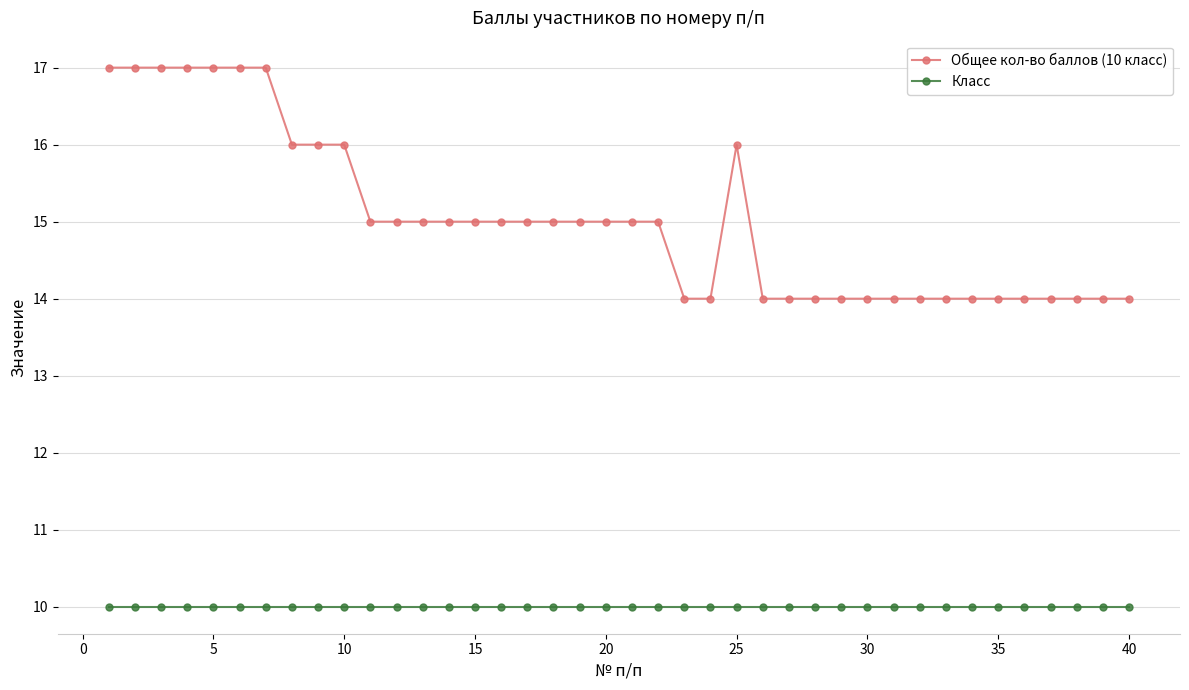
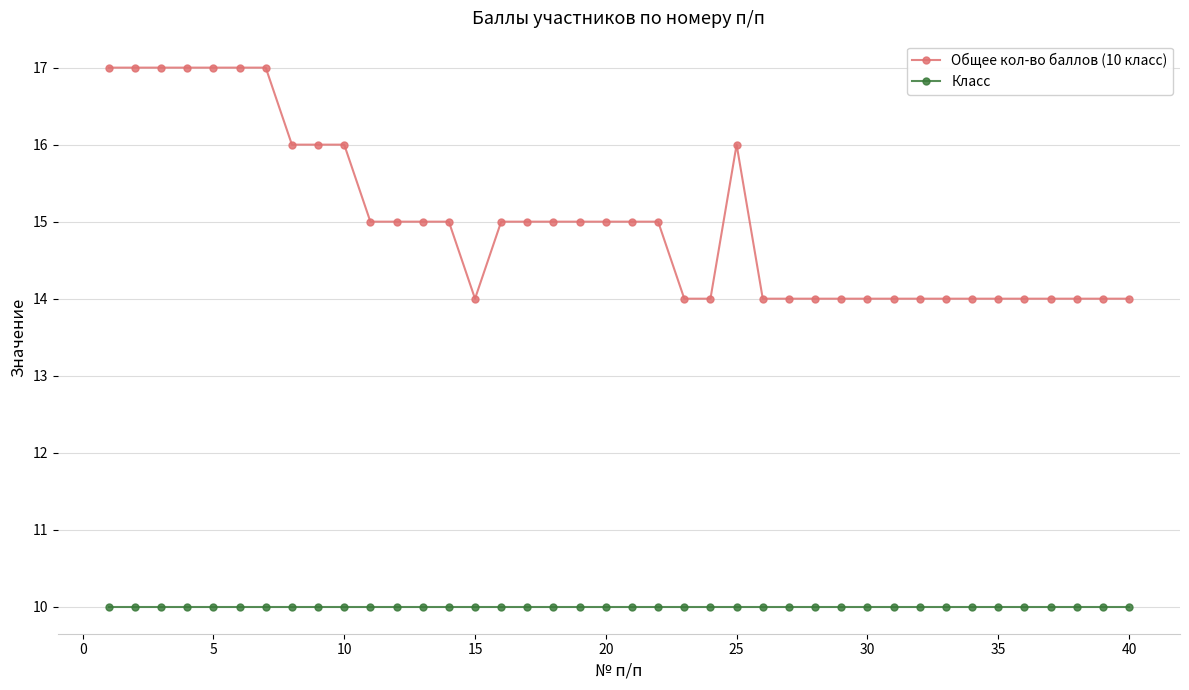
  {
    "Общее кол-во баллов (10 класс)": {
      "5": 17,
      "10": 16,
-     "15": 15,
+     "15": 14,
      "20": 15,
      "25": 16,
      "30": 14,
      "35": 14,
      "40": 14
    },
    "Класс": {
      "5": 10,
      "10": 10,
      "15": 10,
      "20": 10,
      "25": 10,
      "30": 10,
      "35": 10,
      "40": 10
    }
  }
